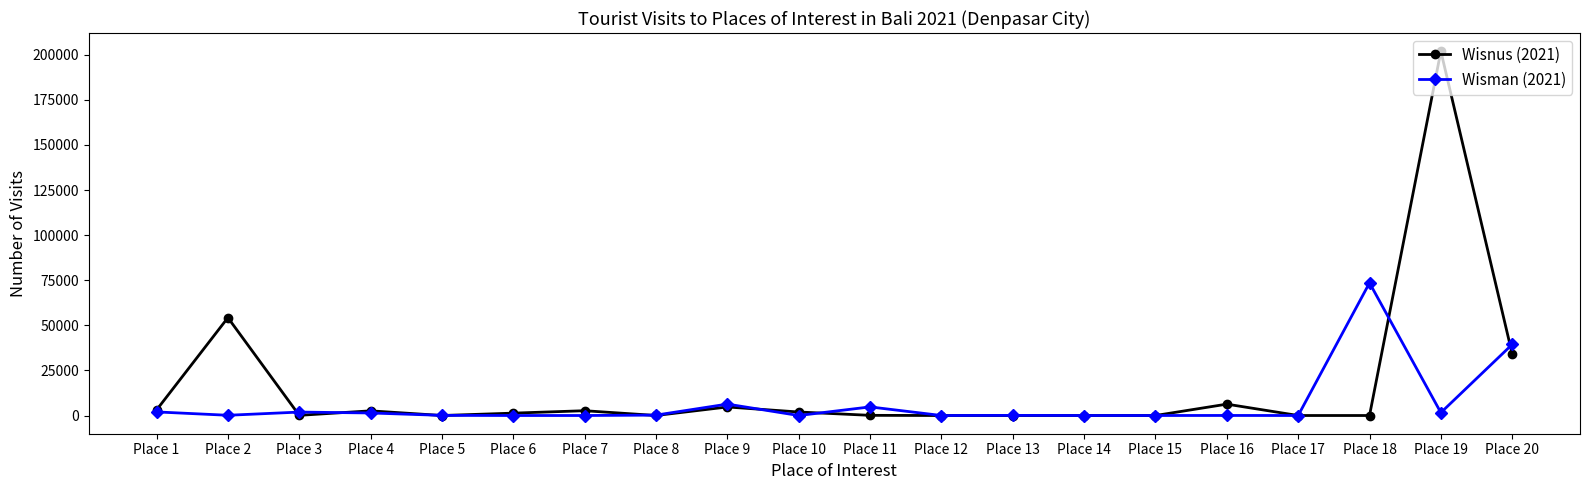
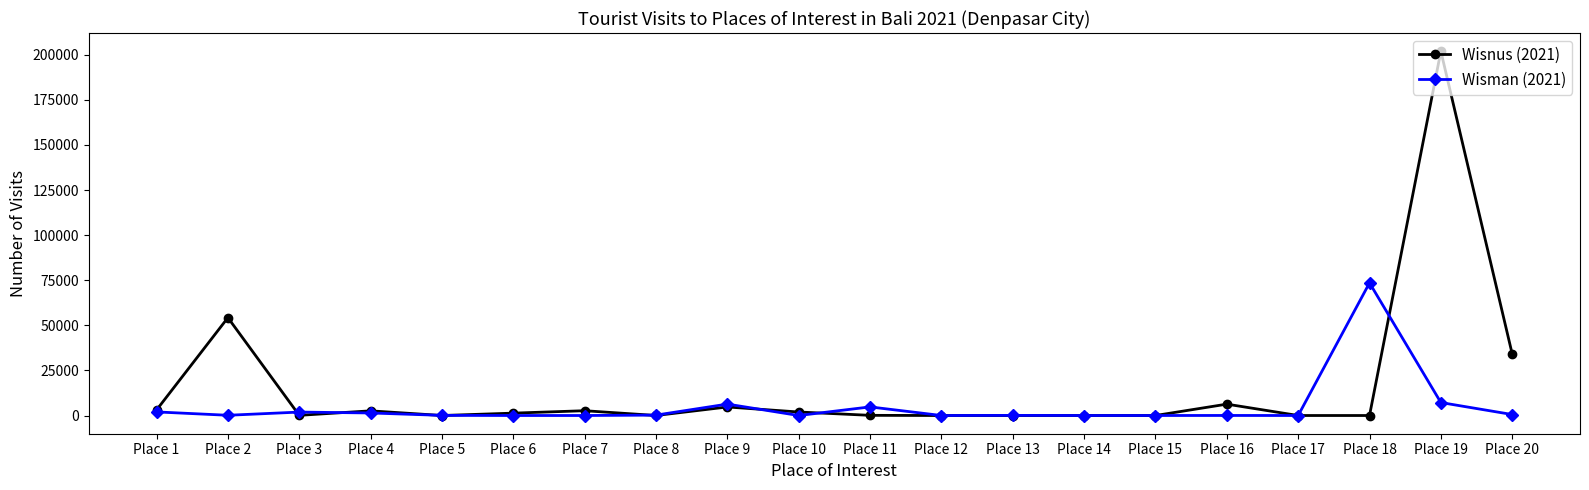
  {
    "Wisnus (2021)": {
      "Place 2": 54000,
      "Place 3": 0,
      "Place 7": 3000,
      "Place 9": 5000,
      "Place 10": 2000,
      "Place 11": 0,
      "Place 16": 6000,
      "Place 18": 0,
      "Place 20": 34000
    },
    "Wisman (2021)": {
      "Place 2": 0,
      "Place 3": 2000,
      "Place 7": 0,
      "Place 9": 6000,
      "Place 10": 0,
      "Place 11": 5000,
      "Place 16": 0,
      "Place 18": 74000,
-     "Place 19": 2000,
-     "Place 20": 39000
+     "Place 19": 7000,
+     "Place 20": 1000
    }
  }
